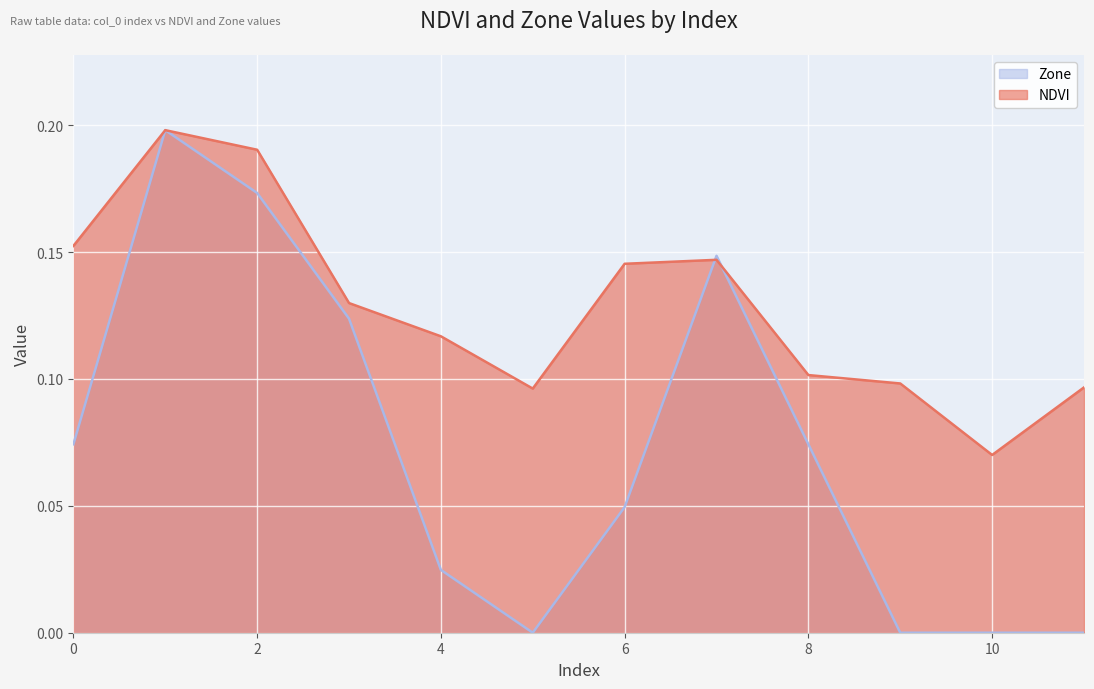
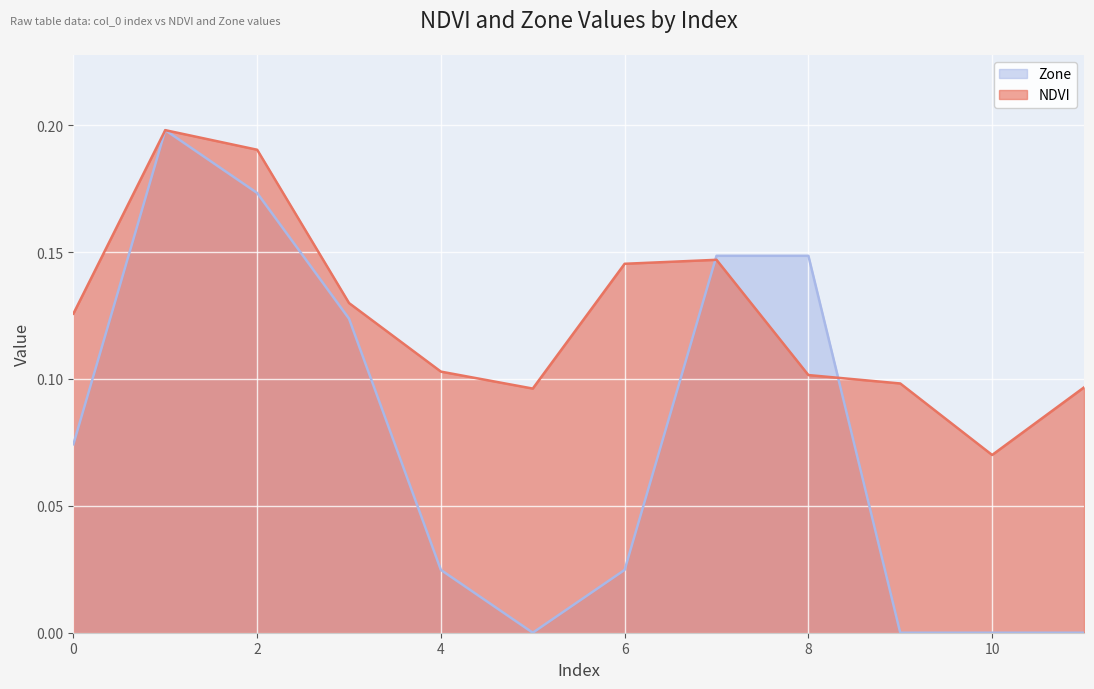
  {
    "Zone": {
      "0": 0.074,
      "2": 0.173,
      "4": 0.025,
-     "6": 0.050,
-     "8": 0.074,
+     "6": 0.025,
+     "8": 0.149,
      "10": 0.000
    },
    "NDVI": {
-     "0": 0.152,
+     "0": 0.126,
      "2": 0.190,
-     "4": 0.117,
+     "4": 0.103,
      "6": 0.145,
      "8": 0.102,
      "10": 0.070
    }
  }
